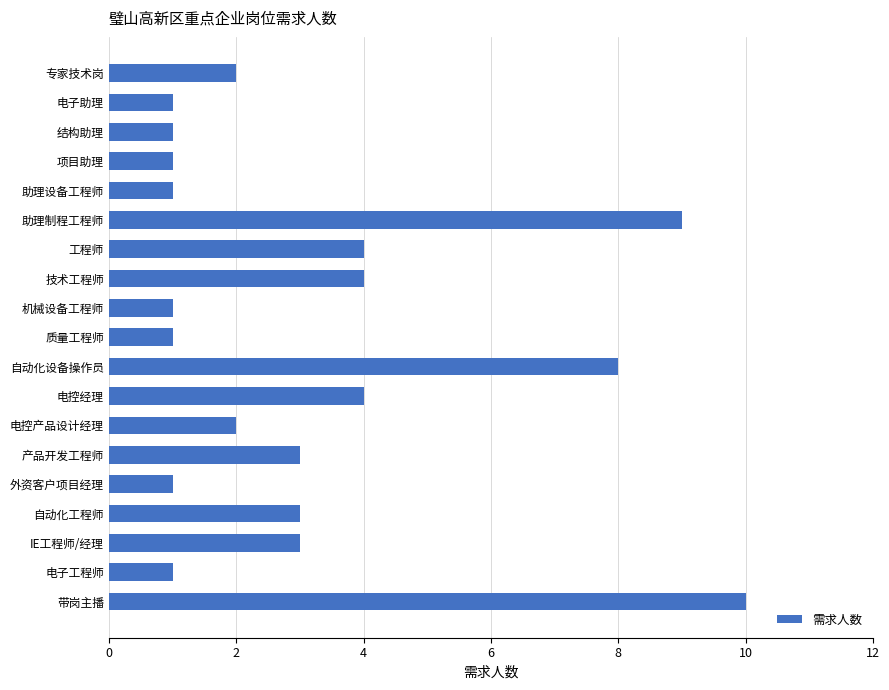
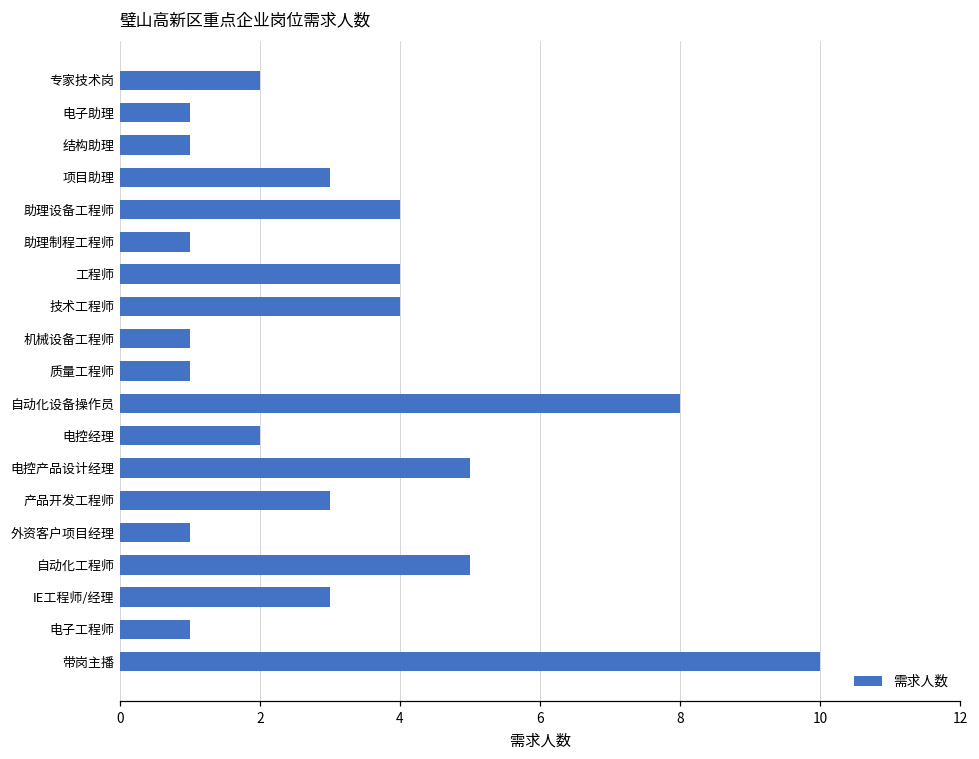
  {
    "专家技术岗": 2,
    "电子助理": 1,
    "结构助理": 1,
-   "项目助理": 1,
-   "助理设备工程师": 1,
-   "助理制程工程师": 9,
+   "项目助理": 3,
+   "助理设备工程师": 4,
+   "助理制程工程师": 1,
    "工程师": 4,
    "技术工程师": 4,
    "机械设备工程师": 1,
    "质量工程师": 1,
    "自动化设备操作员": 8,
-   "电控经理": 4,
-   "电控产品设计经理": 2,
+   "电控经理": 2,
+   "电控产品设计经理": 5,
    "产品开发工程师": 3,
    "外资客户项目经理": 1,
-   "自动化工程师": 3,
+   "自动化工程师": 5,
    "IE工程师/经理": 3,
    "电子工程师": 1,
    "带岗主播": 10
  }
